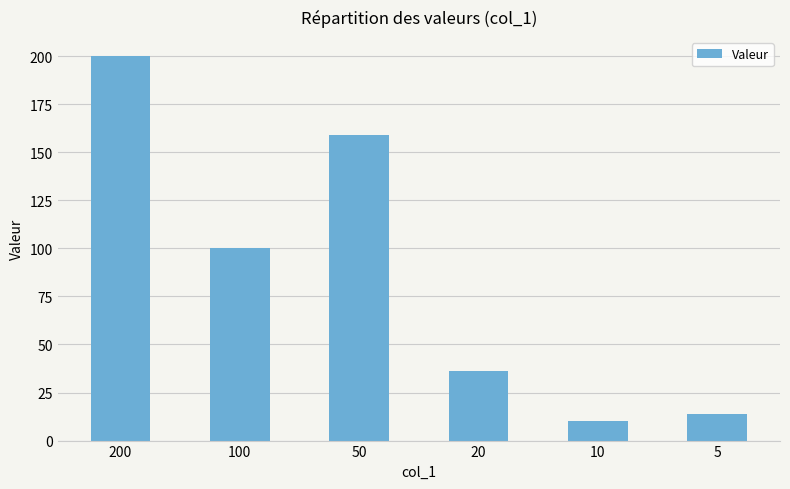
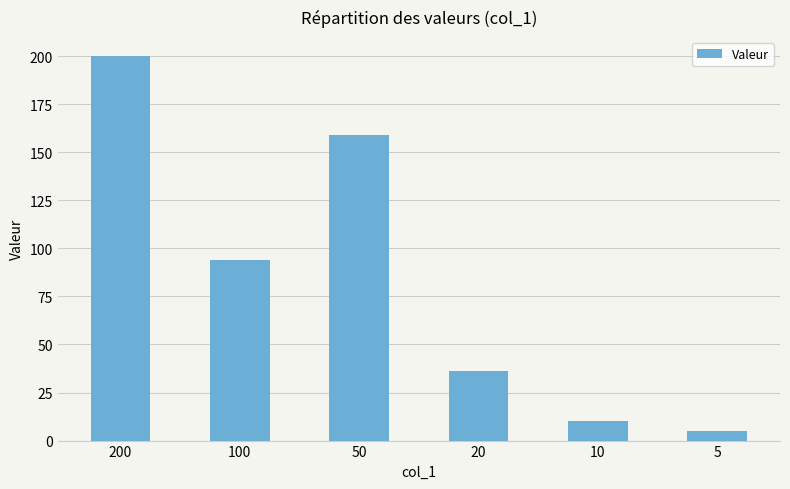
  {
    "200": 200,
-   "100": 100,
+   "100": 94,
    "50": 159,
    "20": 36,
    "10": 10,
-   "5": 14
+   "5": 5
  }
